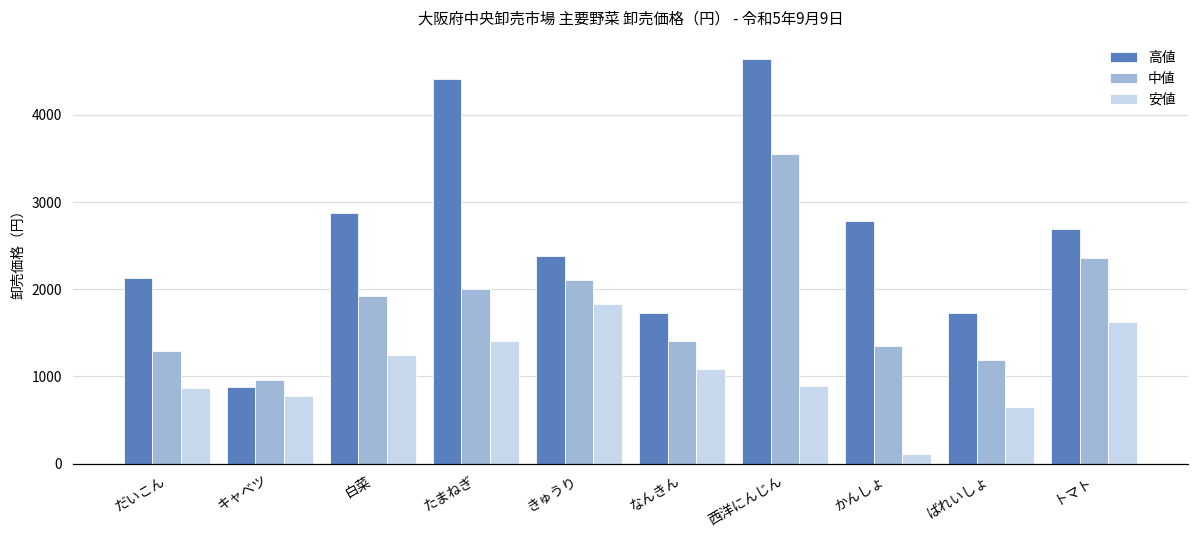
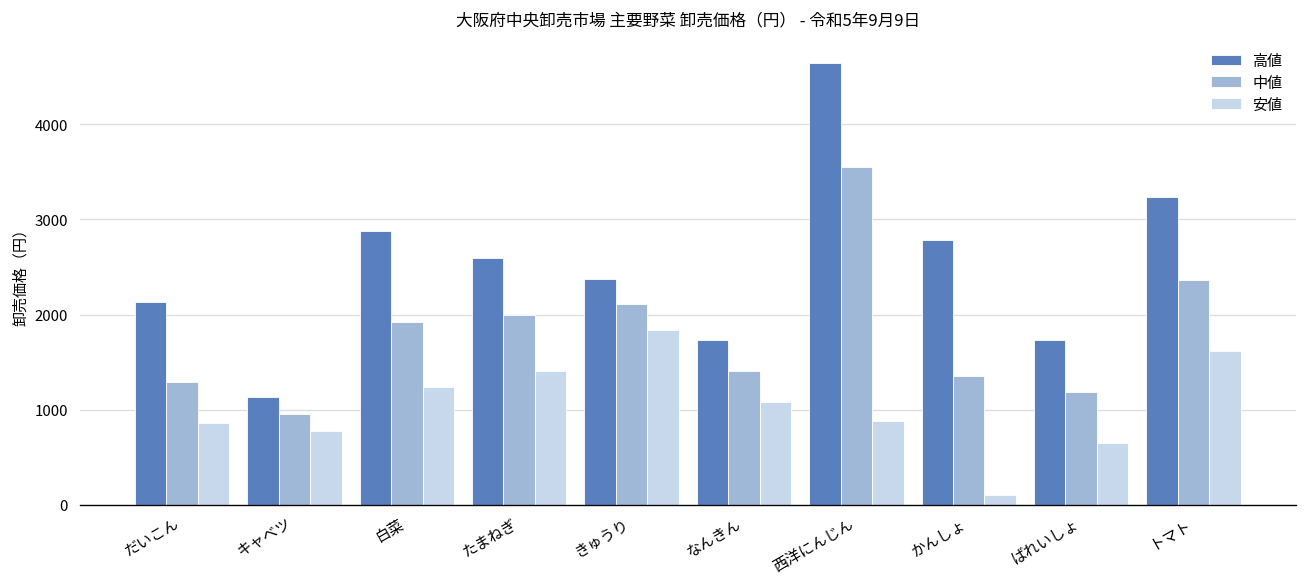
  {
    "高値": {
      "だいこん": 2100,
-     "キャベツ": 900,
+     "キャベツ": 1100,
      "白菜": 2900,
-     "たまねぎ": 4400,
+     "たまねぎ": 2600,
      "きゅうり": 2400,
      "なんきん": 1700,
      "西洋にんじん": 4600,
      "かんしょ": 2800,
      "ばれいしょ": 1700,
-     "トマト": 2700
+     "トマト": 3200
    }
  }
